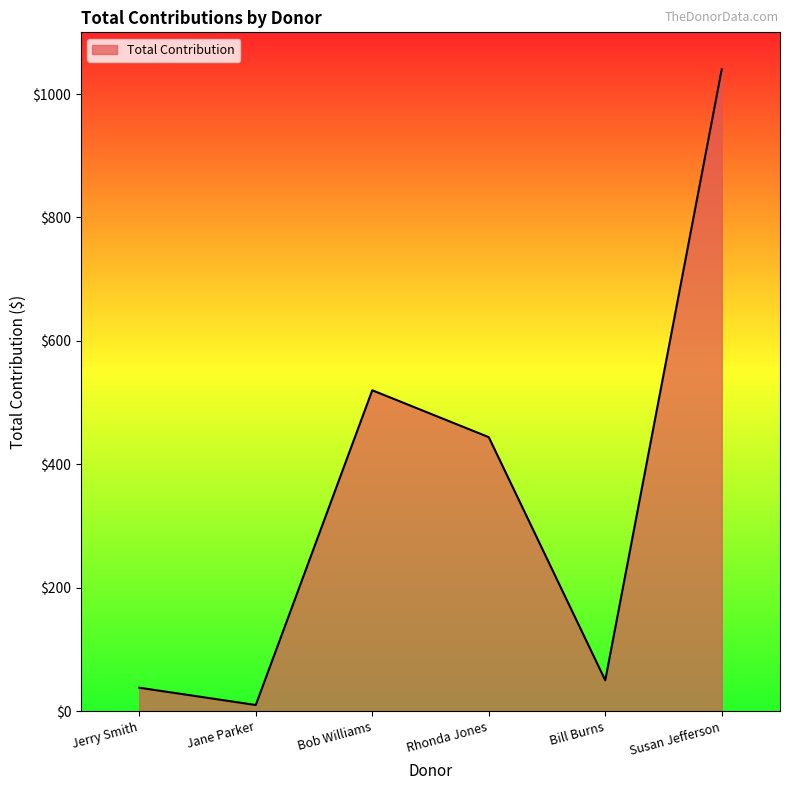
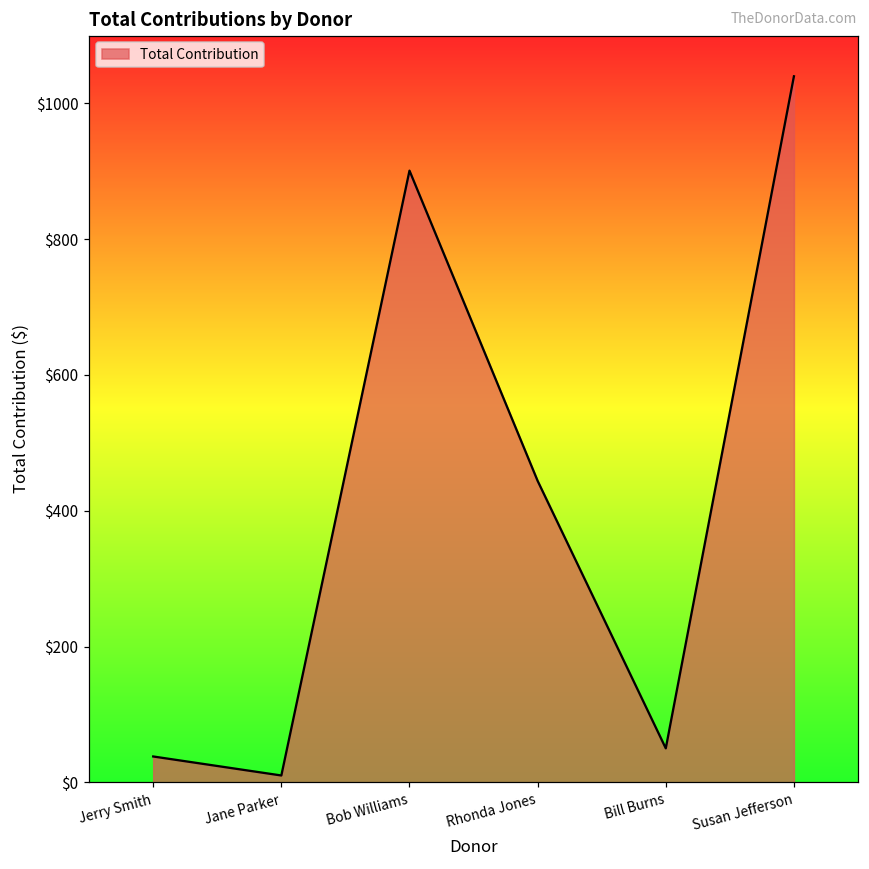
  {
    "Jerry Smith": "$40",
    "Jane Parker": "$10",
-   "Bob Williams": "$520",
+   "Bob Williams": "$900",
    "Rhonda Jones": "$440",
    "Bill Burns": "$50",
    "Susan Jefferson": "$1040"
  }
